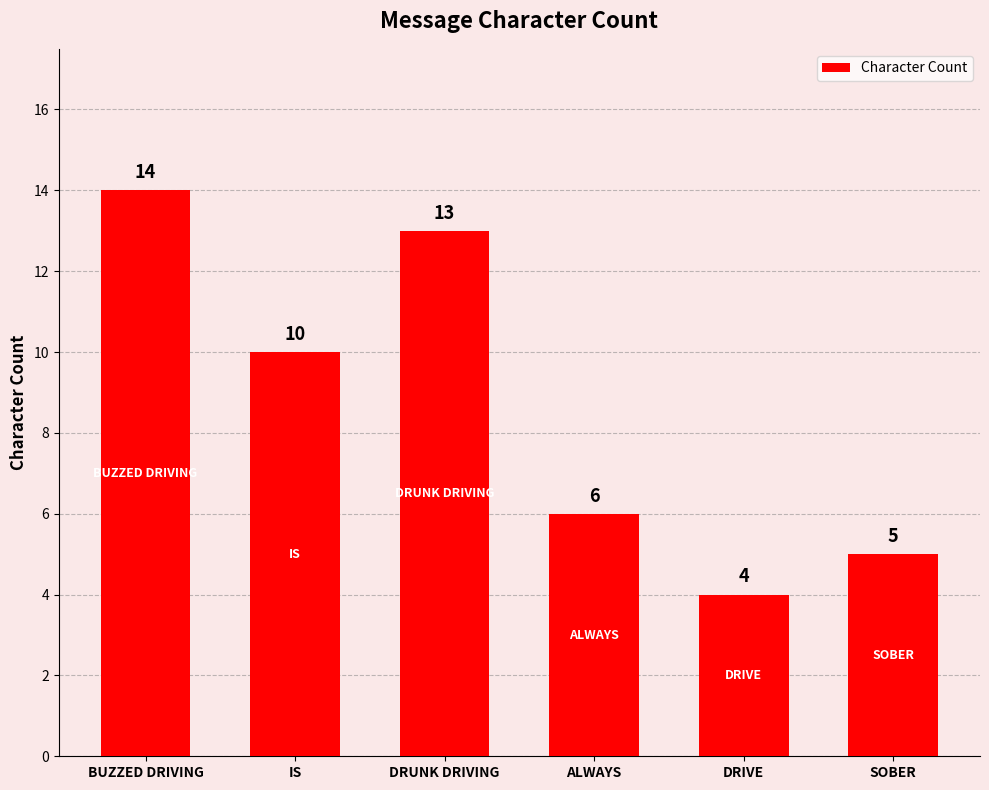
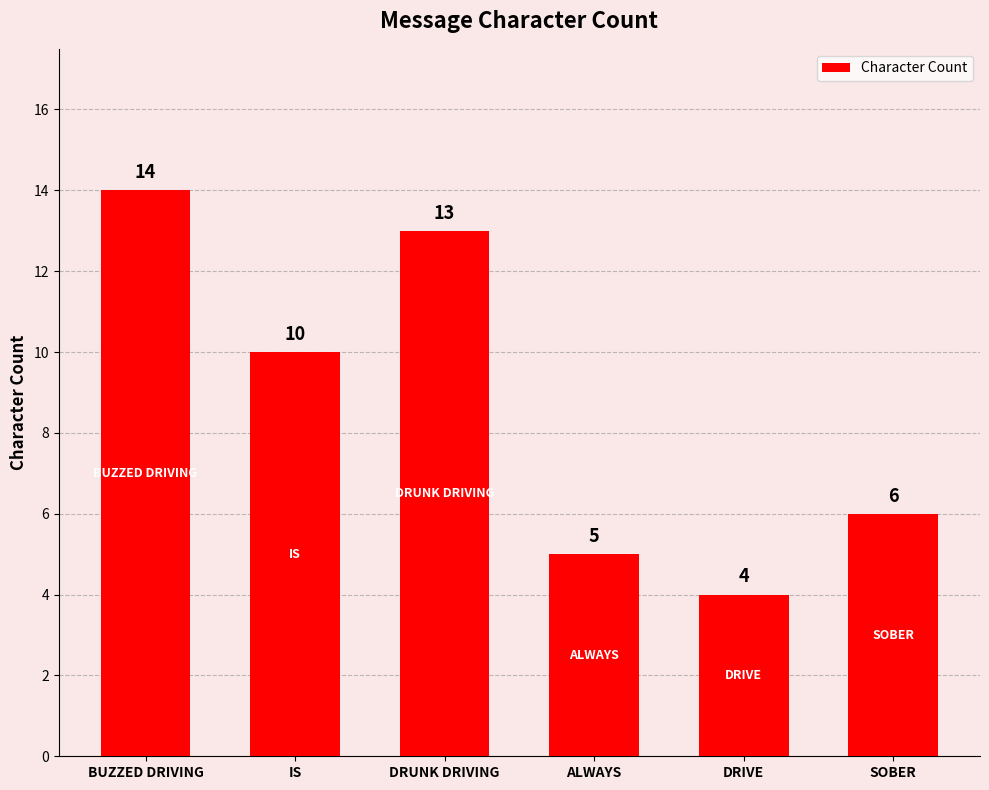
  {
    "BUZZED DRIVING": 14,
    "IS": 10,
    "DRUNK DRIVING": 13,
-   "ALWAYS": 6,
+   "ALWAYS": 5,
    "DRIVE": 4,
-   "SOBER": 5
+   "SOBER": 6
  }
